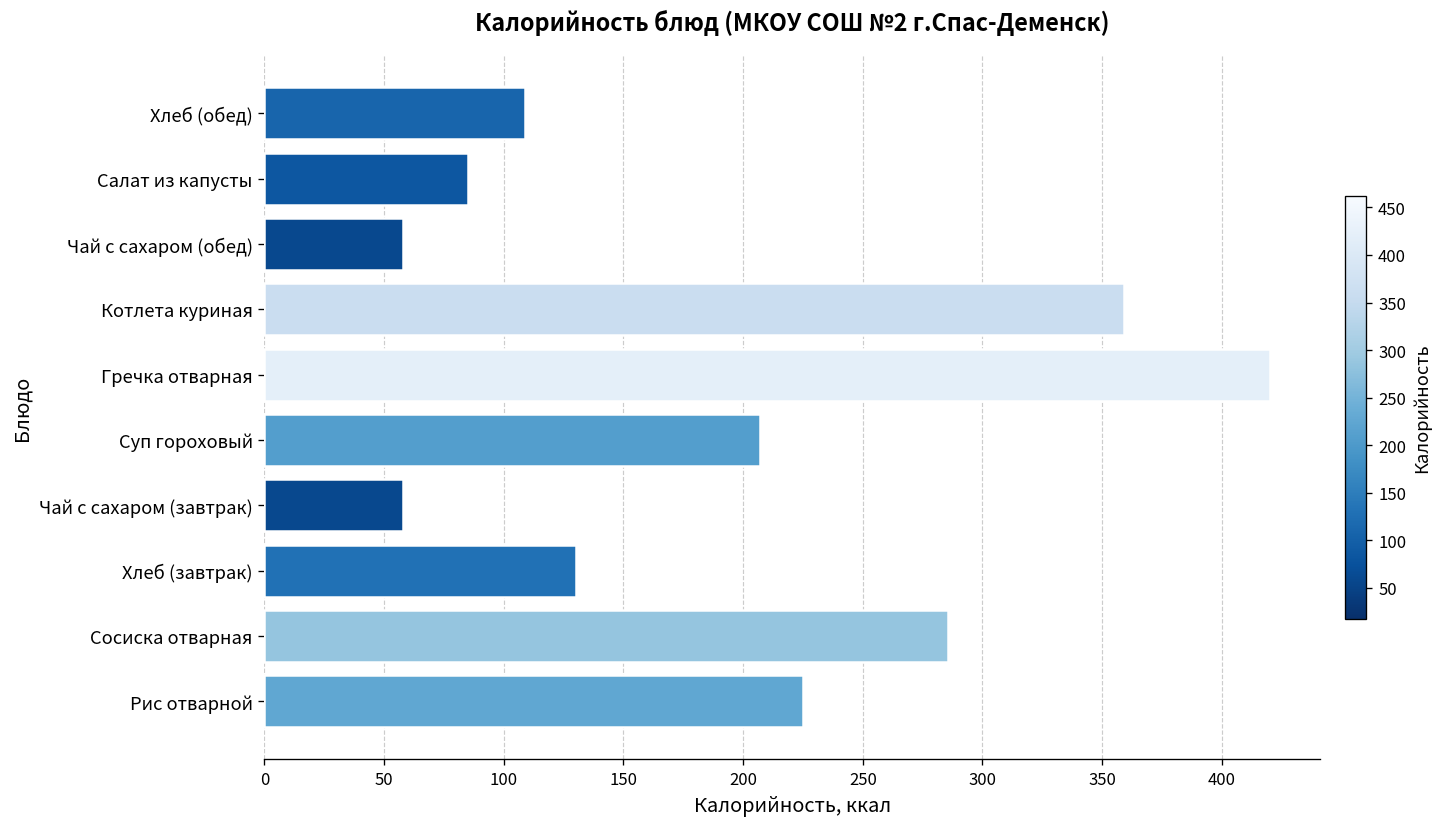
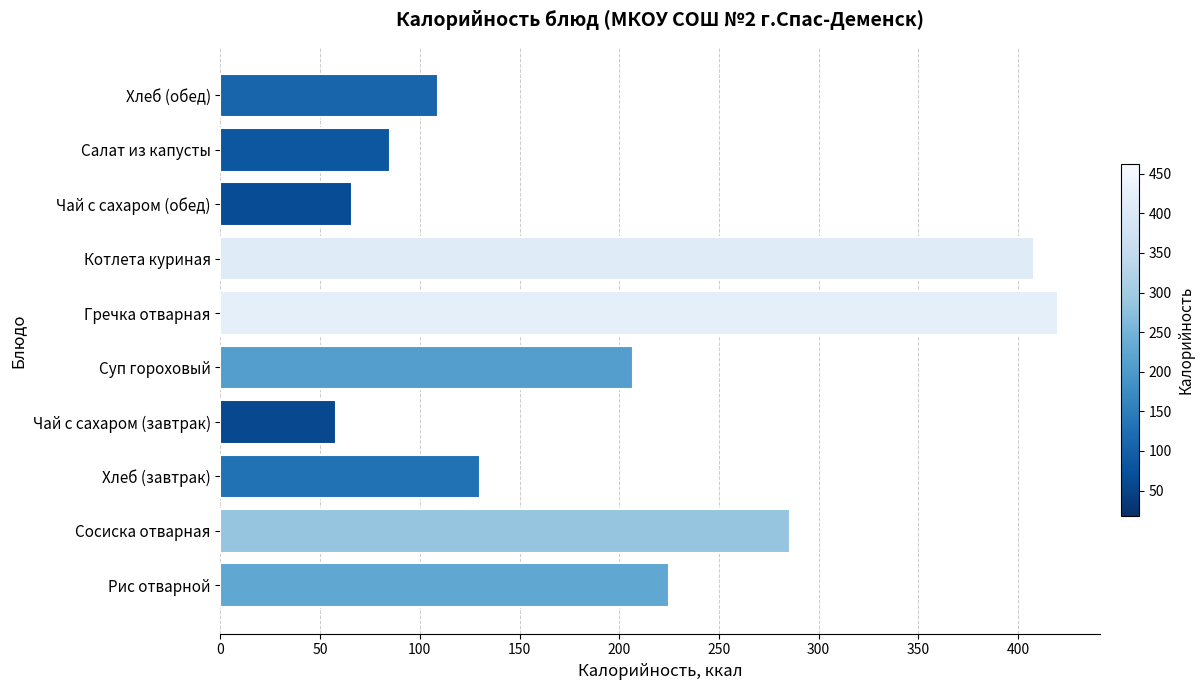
  {
    "Хлеб (обед)": 109,
    "Салат из капусты": 85,
-   "Чай с сахаром (обед)": 58,
-   "Котлета куриная": 359,
+   "Чай с сахаром (обед)": 66,
+   "Котлета куриная": 408,
    "Гречка отварная": 420,
    "Суп гороховый": 207,
    "Чай с сахаром (завтрак)": 58,
    "Хлеб (завтрак)": 130,
    "Сосиска отварная": 286,
    "Рис отварной": 225
  }
